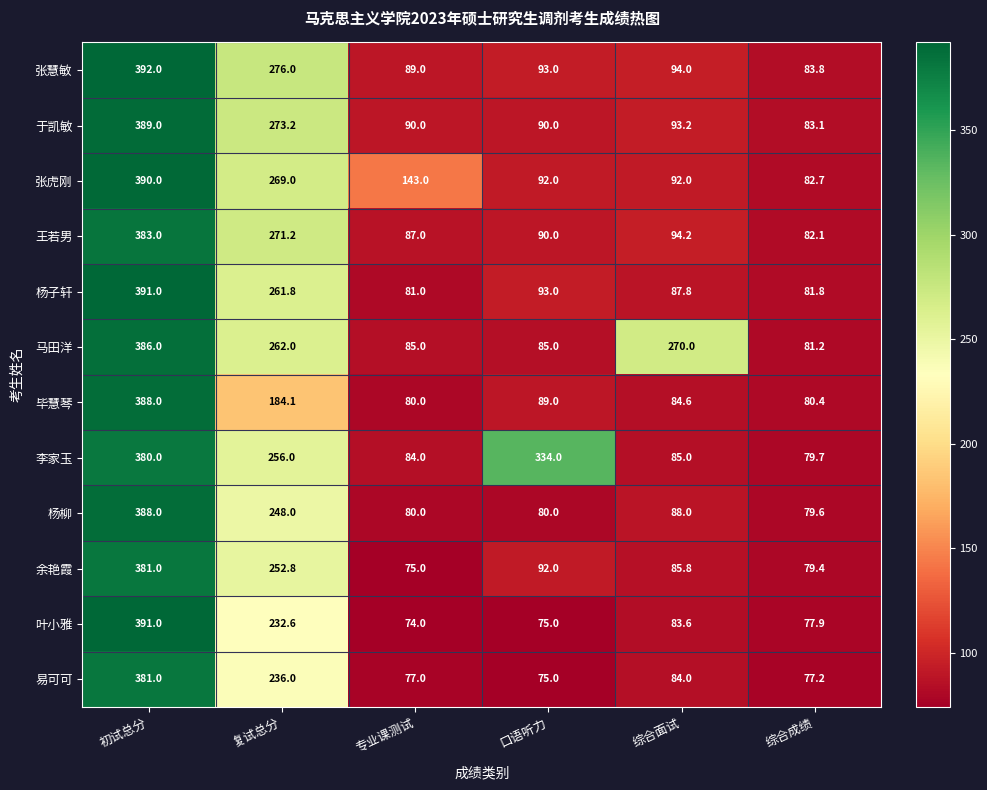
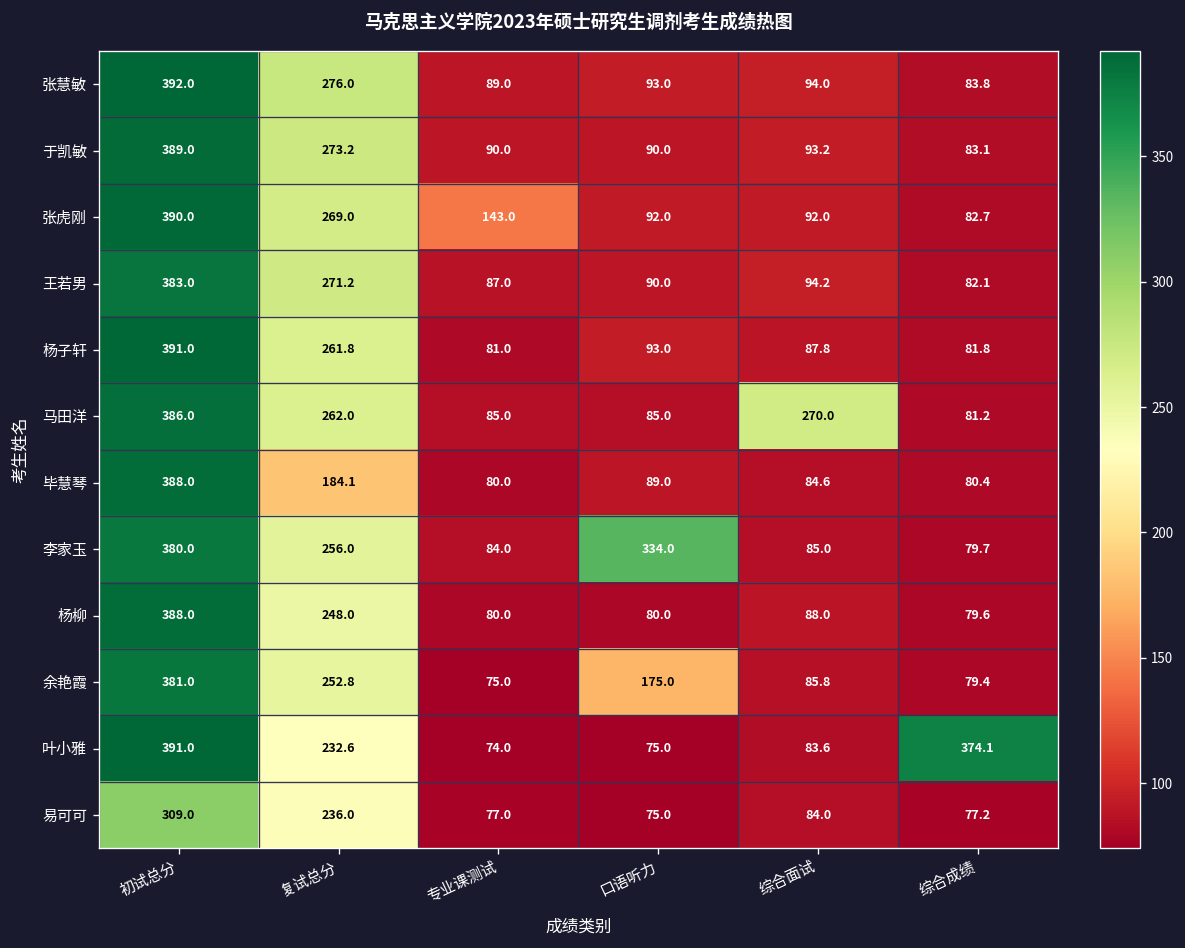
  {
    "张慧敏": {
      "初试总分": 392.0,
      "复试总分": 276.0,
      "专业课测试": 89.0,
      "口语听力": 93.0,
      "综合面试": 94.0,
      "综合成绩": 83.8
    },
    "于凯敏": {
      "初试总分": 389.0,
      "复试总分": 273.2,
      "专业课测试": 90.0,
      "口语听力": 90.0,
      "综合面试": 93.2,
      "综合成绩": 83.1
    },
    "张虎刚": {
      "初试总分": 390.0,
      "复试总分": 269.0,
      "专业课测试": 143.0,
      "口语听力": 92.0,
      "综合面试": 92.0,
      "综合成绩": 82.7
    },
    "王若男": {
      "初试总分": 383.0,
      "复试总分": 271.2,
      "专业课测试": 87.0,
      "口语听力": 90.0,
      "综合面试": 94.2,
      "综合成绩": 82.1
    },
    "杨子轩": {
      "初试总分": 391.0,
      "复试总分": 261.8,
      "专业课测试": 81.0,
      "口语听力": 93.0,
      "综合面试": 87.8,
      "综合成绩": 81.8
    },
    "马田洋": {
      "初试总分": 386.0,
      "复试总分": 262.0,
      "专业课测试": 85.0,
      "口语听力": 85.0,
      "综合面试": 270.0,
      "综合成绩": 81.2
    },
    "毕慧琴": {
      "初试总分": 388.0,
      "复试总分": 184.1,
      "专业课测试": 80.0,
      "口语听力": 89.0,
      "综合面试": 84.6,
      "综合成绩": 80.4
    },
    "李家玉": {
      "初试总分": 380.0,
      "复试总分": 256.0,
      "专业课测试": 84.0,
      "口语听力": 334.0,
      "综合面试": 85.0,
      "综合成绩": 79.7
    },
    "杨柳": {
      "初试总分": 388.0,
      "复试总分": 248.0,
      "专业课测试": 80.0,
      "口语听力": 80.0,
      "综合面试": 88.0,
      "综合成绩": 79.6
    },
    "余艳霞": {
      "初试总分": 381.0,
      "复试总分": 252.8,
      "专业课测试": 75.0,
-     "口语听力": 92.0,
+     "口语听力": 175.0,
      "综合面试": 85.8,
      "综合成绩": 79.4
    },
    "叶小雅": {
      "初试总分": 391.0,
      "复试总分": 232.6,
      "专业课测试": 74.0,
      "口语听力": 75.0,
      "综合面试": 83.6,
-     "综合成绩": 77.9
+     "综合成绩": 374.1
    },
    "易可可": {
-     "初试总分": 381.0,
+     "初试总分": 309.0,
      "复试总分": 236.0,
      "专业课测试": 77.0,
      "口语听力": 75.0,
      "综合面试": 84.0,
      "综合成绩": 77.2
    }
  }
